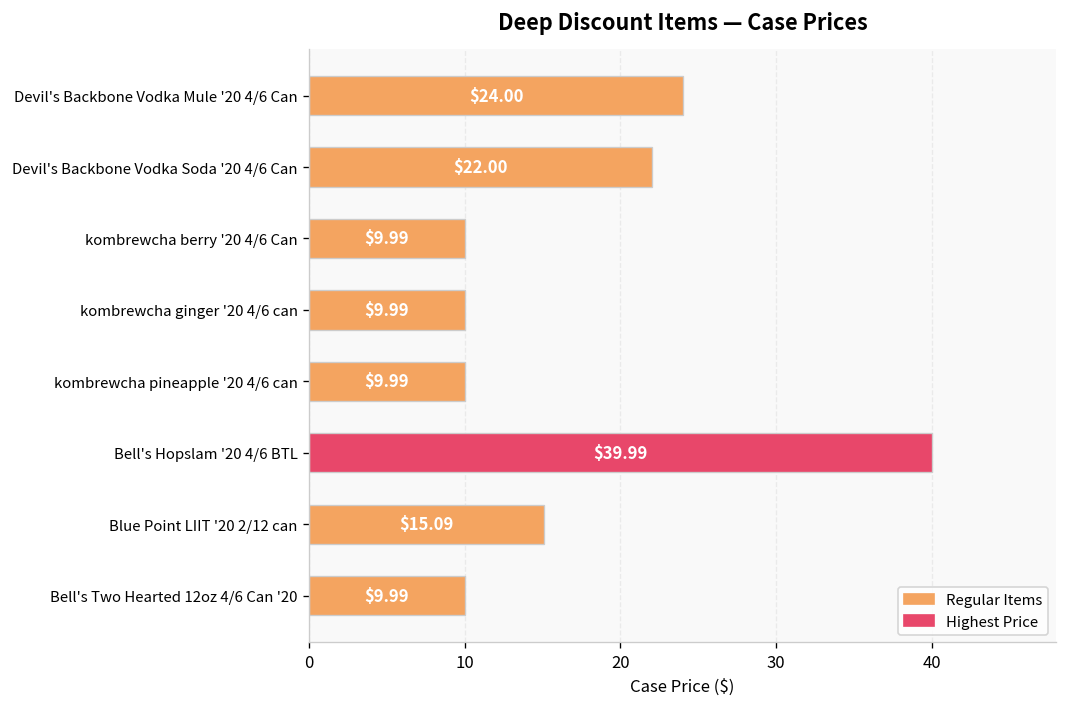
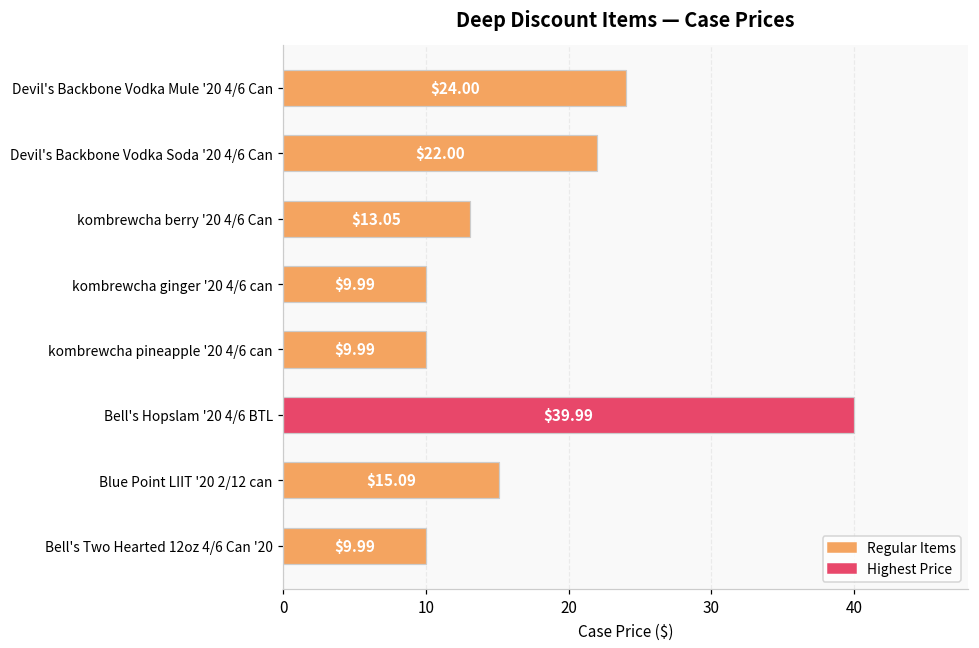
  {
    "Devil's Backbone Vodka Mule '20 4/6 Can": "$24.00",
    "Devil's Backbone Vodka Soda '20 4/6 Can": "$22.00",
-   "kombrewcha berry '20 4/6 Can": "$9.99",
+   "kombrewcha berry '20 4/6 Can": "$13.05",
    "kombrewcha ginger '20 4/6 can": "$9.99",
    "kombrewcha pineapple '20 4/6 can": "$9.99",
    "Bell's Hopslam '20 4/6 BTL": "$39.99",
    "Blue Point LIIT '20 2/12 can": "$15.09",
    "Bell's Two Hearted 12oz 4/6 Can '20": "$9.99"
  }
